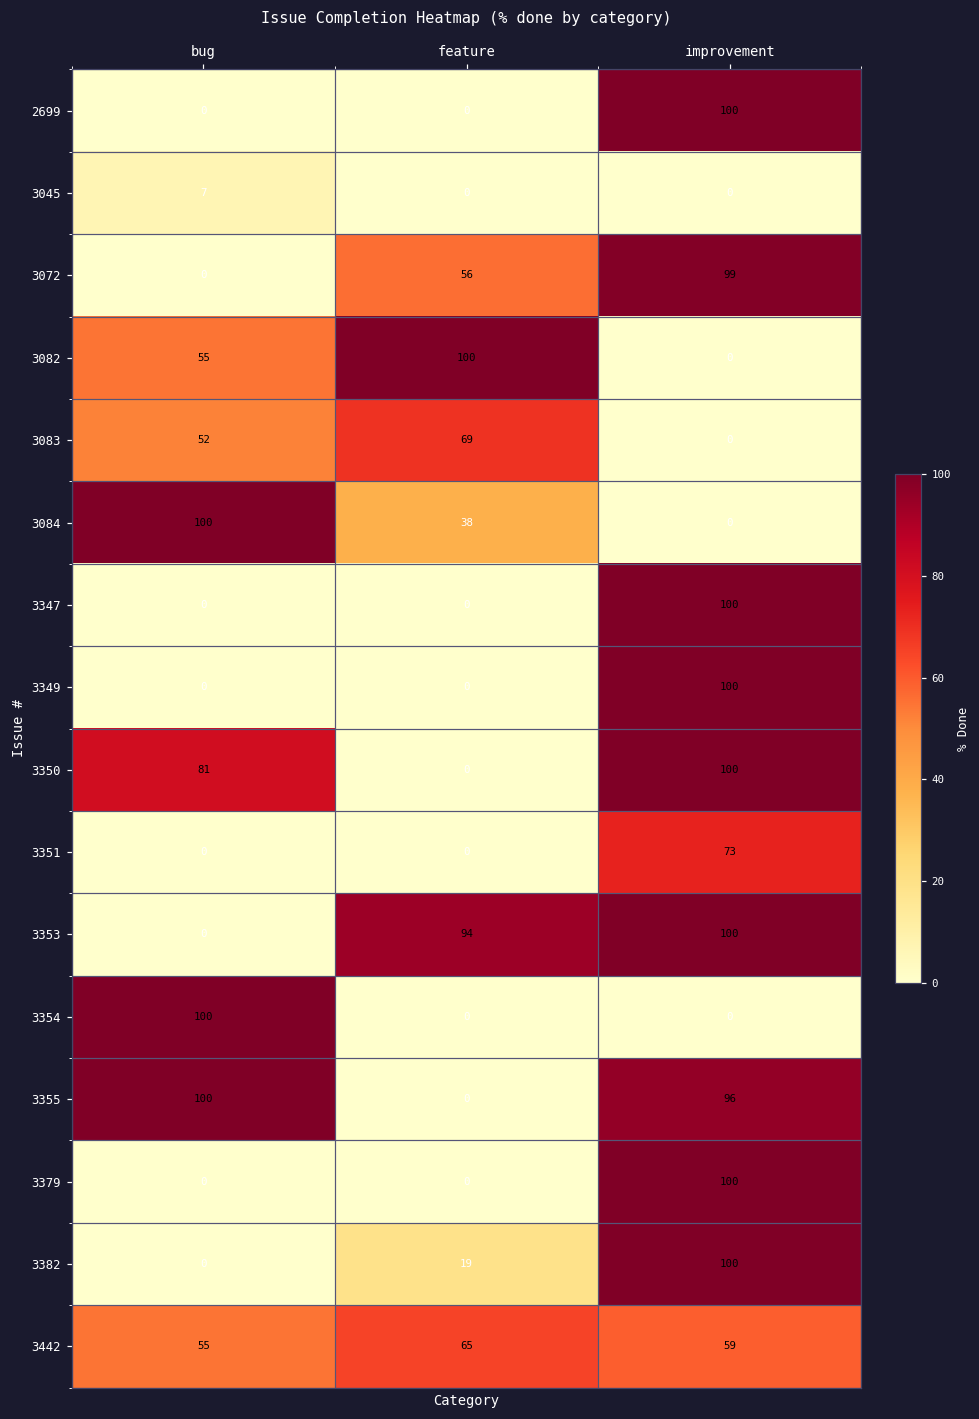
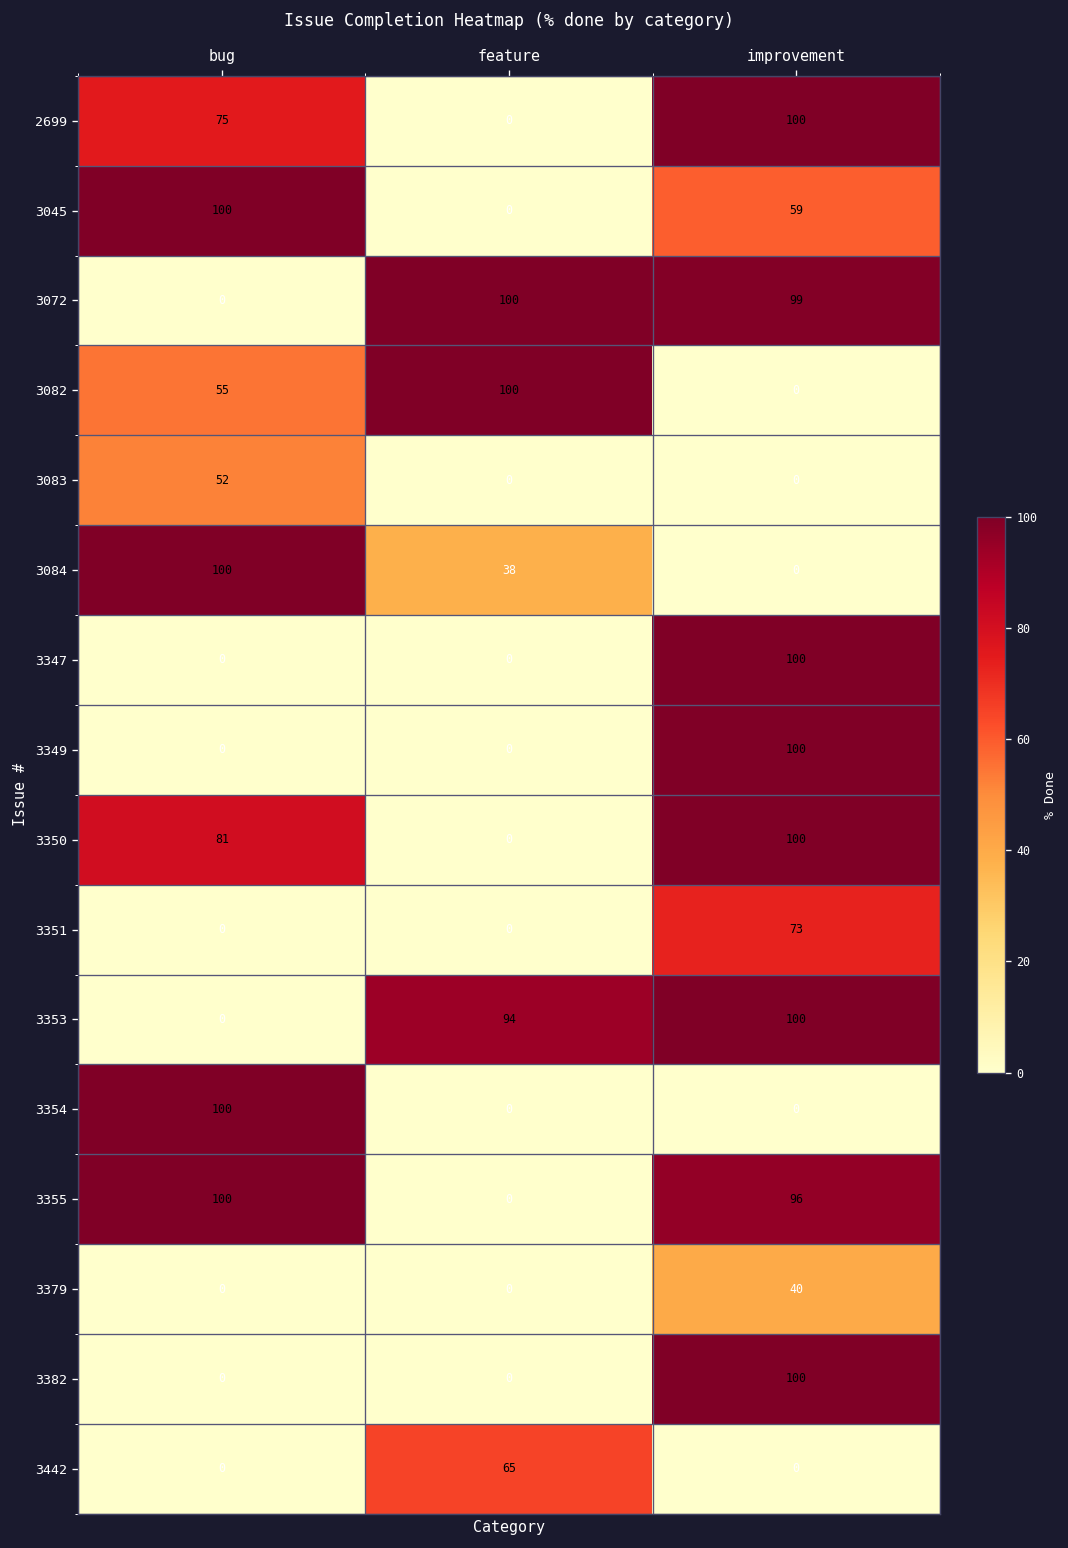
  {
    "2699": {
-     "bug": 0,
+     "bug": 75,
      "feature": 0,
      "improvement": 100
    },
    "3045": {
-     "bug": 7,
+     "bug": 100,
      "feature": 0,
-     "improvement": 0
+     "improvement": 59
    },
    "3072": {
      "bug": 0,
-     "feature": 56,
+     "feature": 100,
      "improvement": 99
    },
    "3082": {
      "bug": 55,
      "feature": 100,
      "improvement": 0
    },
    "3083": {
      "bug": 52,
-     "feature": 69,
+     "feature": 0,
      "improvement": 0
    },
    "3084": {
      "bug": 100,
      "feature": 38,
      "improvement": 0
    },
    "3347": {
      "bug": 0,
      "feature": 0,
      "improvement": 100
    },
    "3349": {
      "bug": 0,
      "feature": 0,
      "improvement": 100
    },
    "3350": {
      "bug": 81,
      "feature": 0,
      "improvement": 100
    },
    "3351": {
      "bug": 0,
      "feature": 0,
      "improvement": 73
    },
    "3353": {
      "bug": 0,
      "feature": 94,
      "improvement": 100
    },
    "3354": {
      "bug": 100,
      "feature": 0,
      "improvement": 0
    },
    "3355": {
      "bug": 100,
      "feature": 0,
      "improvement": 96
    },
    "3379": {
      "bug": 0,
      "feature": 0,
-     "improvement": 100
+     "improvement": 40
    },
    "3382": {
      "bug": 0,
-     "feature": 19,
+     "feature": 0,
      "improvement": 100
    },
    "3442": {
-     "bug": 55,
+     "bug": 0,
      "feature": 65,
-     "improvement": 59
+     "improvement": 0
    }
  }
